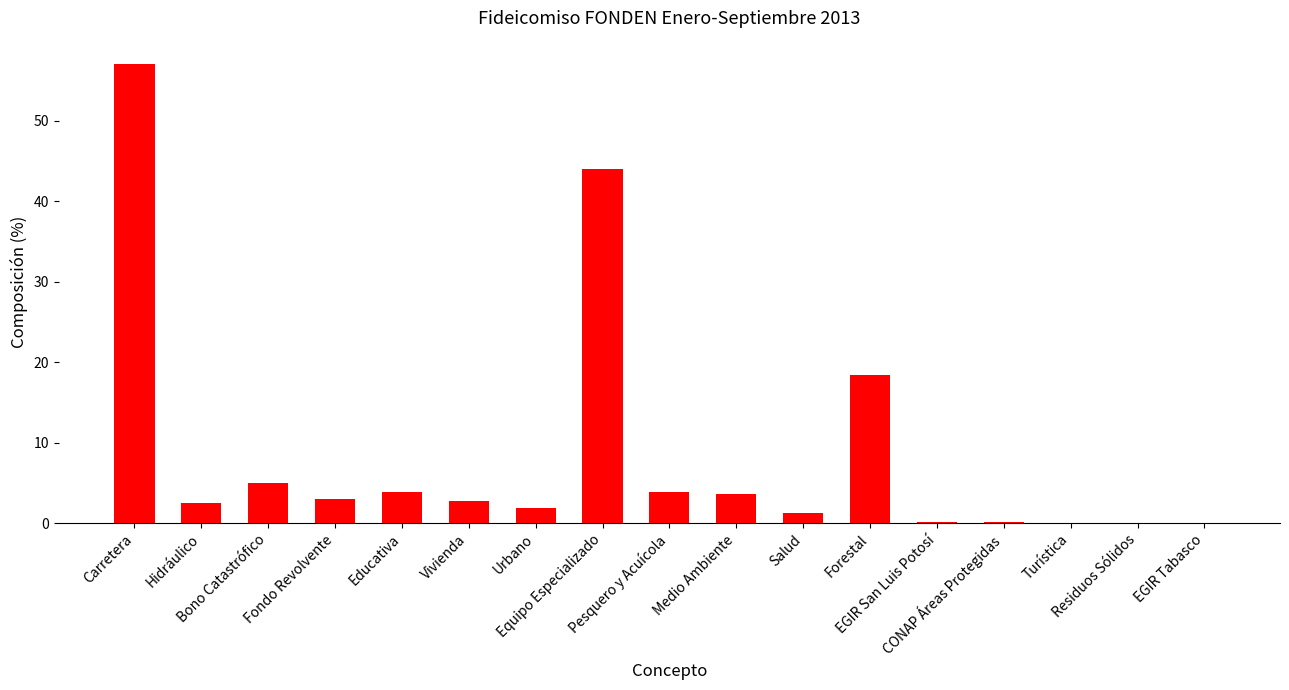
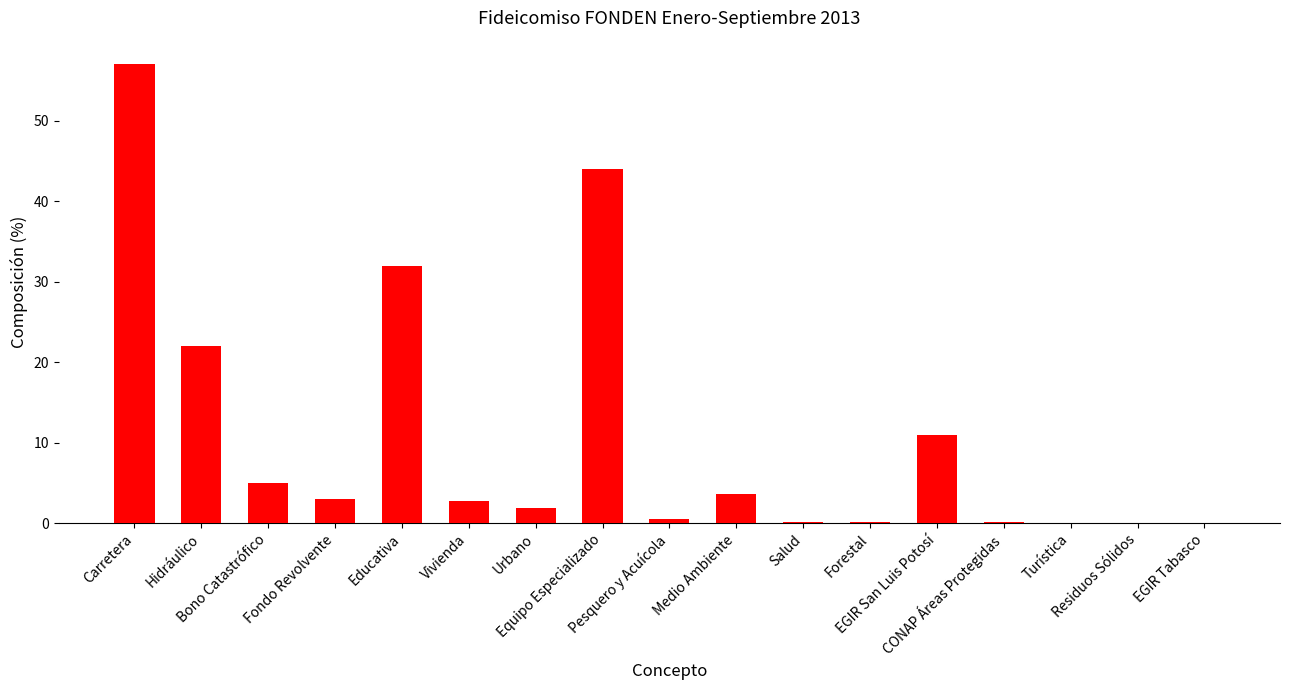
  {
    "Carretera": 57,
-   "Hidráulico": 3,
+   "Hidráulico": 22,
    "Bono Catastrófico": 5,
    "Fondo Revolvente": 3,
-   "Educativa": 4,
+   "Educativa": 32,
    "Vivienda": 3,
    "Urbano": 2,
    "Equipo Especializado": 44,
-   "Pesquero y Acuícola": 4,
+   "Pesquero y Acuícola": 1,
    "Medio Ambiente": 4,
-   "Salud": 1,
-   "Forestal": 18,
-   "EGIR San Luis Potosí": 0,
+   "Salud": 0,
+   "Forestal": 0,
+   "EGIR San Luis Potosí": 11,
    "Turística": 0,
    "Residuos Sólidos": 0,
    "EGIR Tabasco": 0
  }
